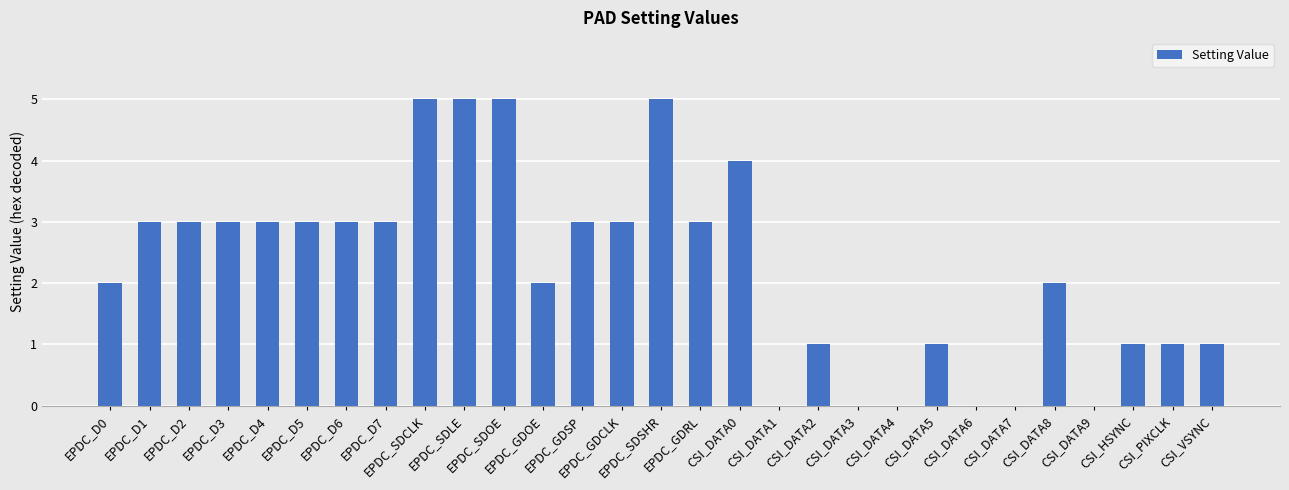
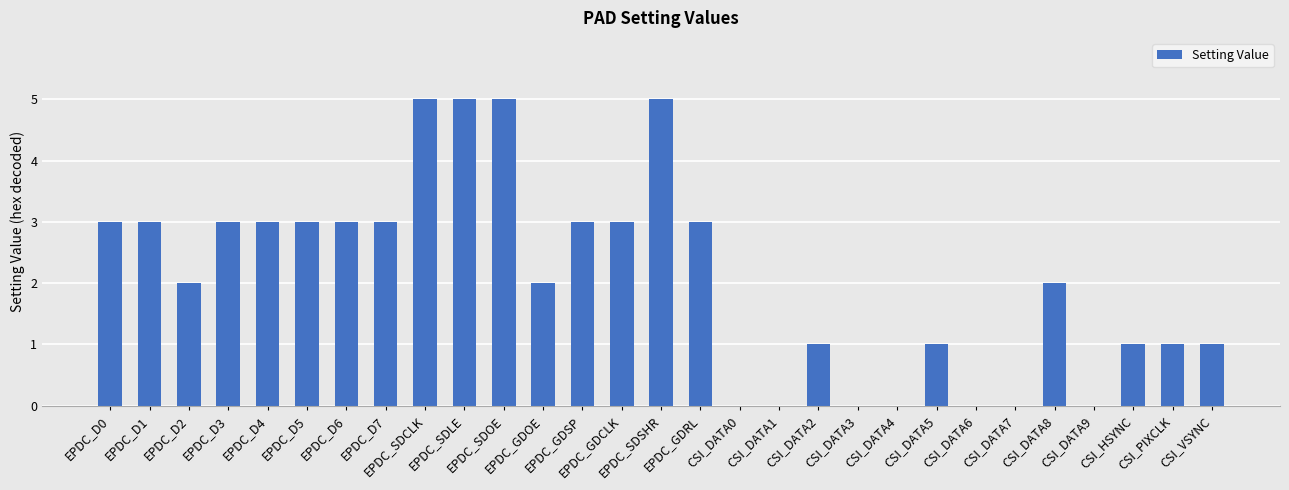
  {
-   "EPDC_D0": 2,
+   "EPDC_D0": 3,
    "EPDC_D1": 3,
-   "EPDC_D2": 3,
+   "EPDC_D2": 2,
    "EPDC_D3": 3,
    "EPDC_D4": 3,
    "EPDC_D5": 3,
    "EPDC_D6": 3,
    "EPDC_D7": 3,
    "EPDC_SDCLK": 5,
    "EPDC_SDLE": 5,
    "EPDC_SDOE": 5,
    "EPDC_GDOE": 2,
    "EPDC_GDSP": 3,
    "EPDC_GDCLK": 3,
    "EPDC_SDSHR": 5,
    "EPDC_GDRL": 3,
-   "CSI_DATA0": 4,
+   "CSI_DATA0": 0,
    "CSI_DATA1": 0,
    "CSI_DATA2": 1,
    "CSI_DATA3": 0,
    "CSI_DATA4": 0,
    "CSI_DATA5": 1,
    "CSI_DATA6": 0,
    "CSI_DATA7": 0,
    "CSI_DATA8": 2,
    "CSI_DATA9": 0,
    "CSI_HSYNC": 1,
    "CSI_PIXCLK": 1,
    "CSI_VSYNC": 1
  }
